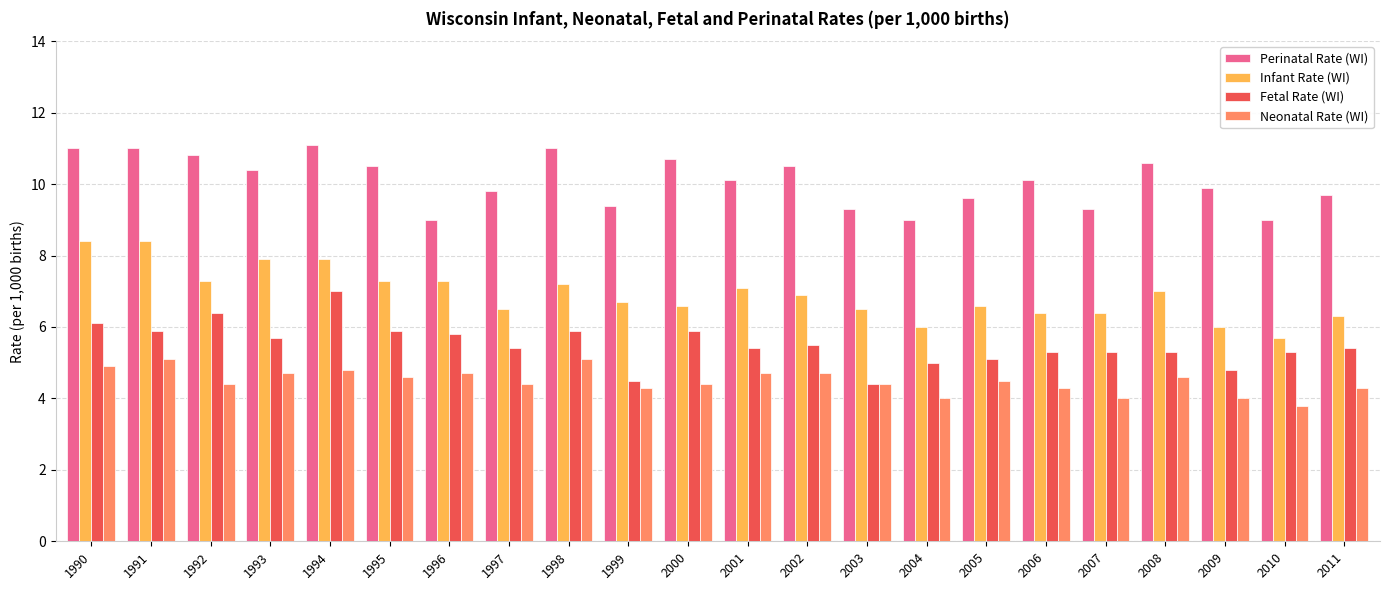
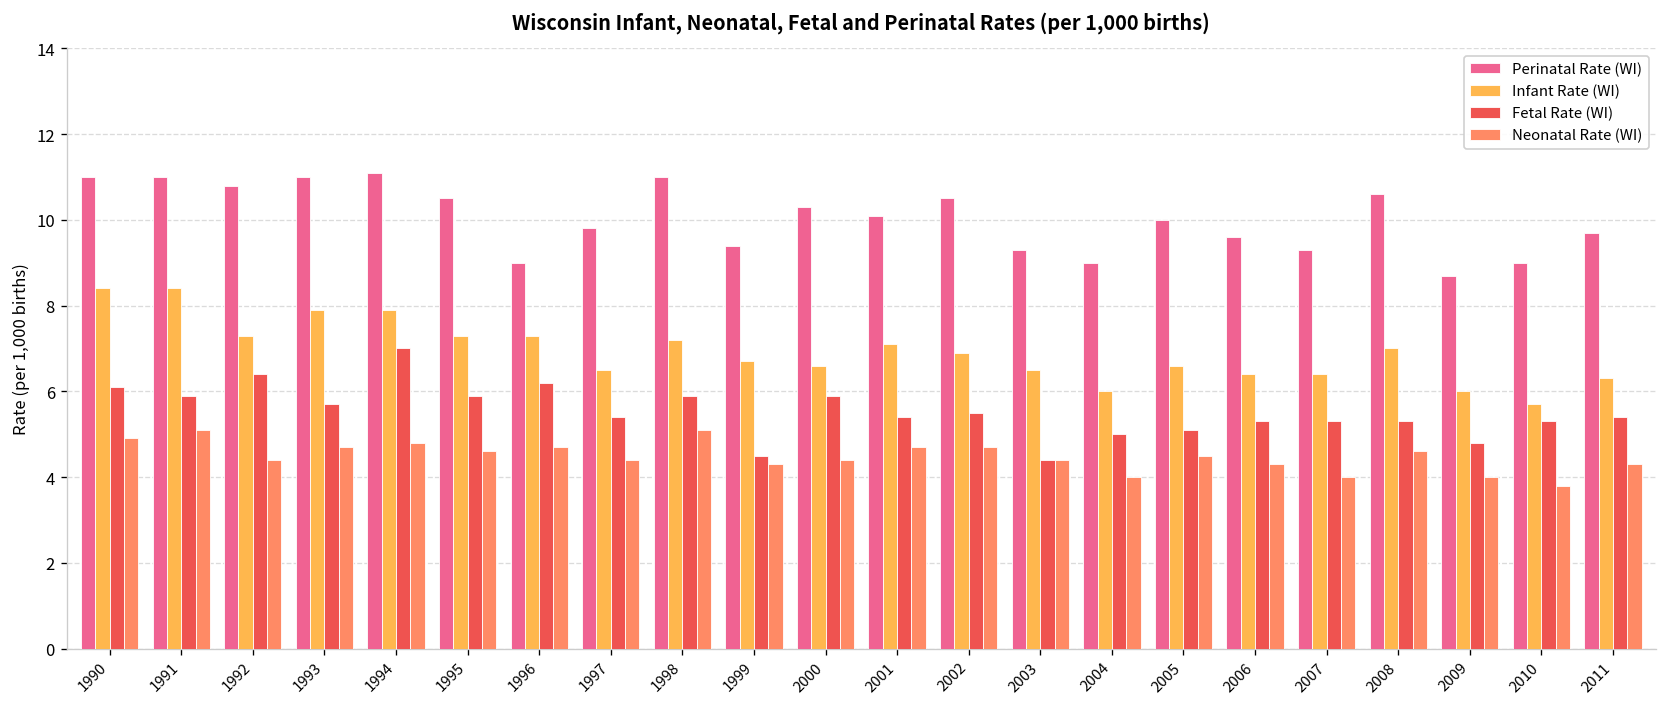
  {
    "Perinatal Rate (WI)": {
      "1990": 11.0,
      "1991": 11.0,
      "1992": 10.8,
-     "1993": 10.4,
+     "1993": 11.0,
      "1994": 11.1,
      "1995": 10.5,
      "1996": 9.0,
      "1997": 9.8,
      "1998": 11.0,
      "1999": 9.4,
-     "2000": 10.7,
+     "2000": 10.3,
      "2001": 10.1,
      "2002": 10.5,
      "2003": 9.3,
      "2004": 9.0,
-     "2005": 9.6,
-     "2006": 10.1,
+     "2005": 10.0,
+     "2006": 9.6,
      "2007": 9.3,
      "2008": 10.6,
-     "2009": 9.9,
+     "2009": 8.7,
      "2010": 9.0,
      "2011": 9.7
    },
    "Fetal Rate (WI)": {
      "1990": 6.1,
      "1991": 5.9,
      "1992": 6.4,
      "1993": 5.7,
      "1994": 7.0,
      "1995": 5.9,
-     "1996": 5.8,
+     "1996": 6.2,
      "1997": 5.4,
      "1998": 5.9,
      "1999": 4.5,
      "2000": 5.9,
      "2001": 5.4,
      "2002": 5.5,
      "2003": 4.4,
      "2004": 5.0,
      "2005": 5.1,
      "2006": 5.3,
      "2007": 5.3,
      "2008": 5.3,
      "2009": 4.8,
      "2010": 5.3,
      "2011": 5.4
    }
  }
